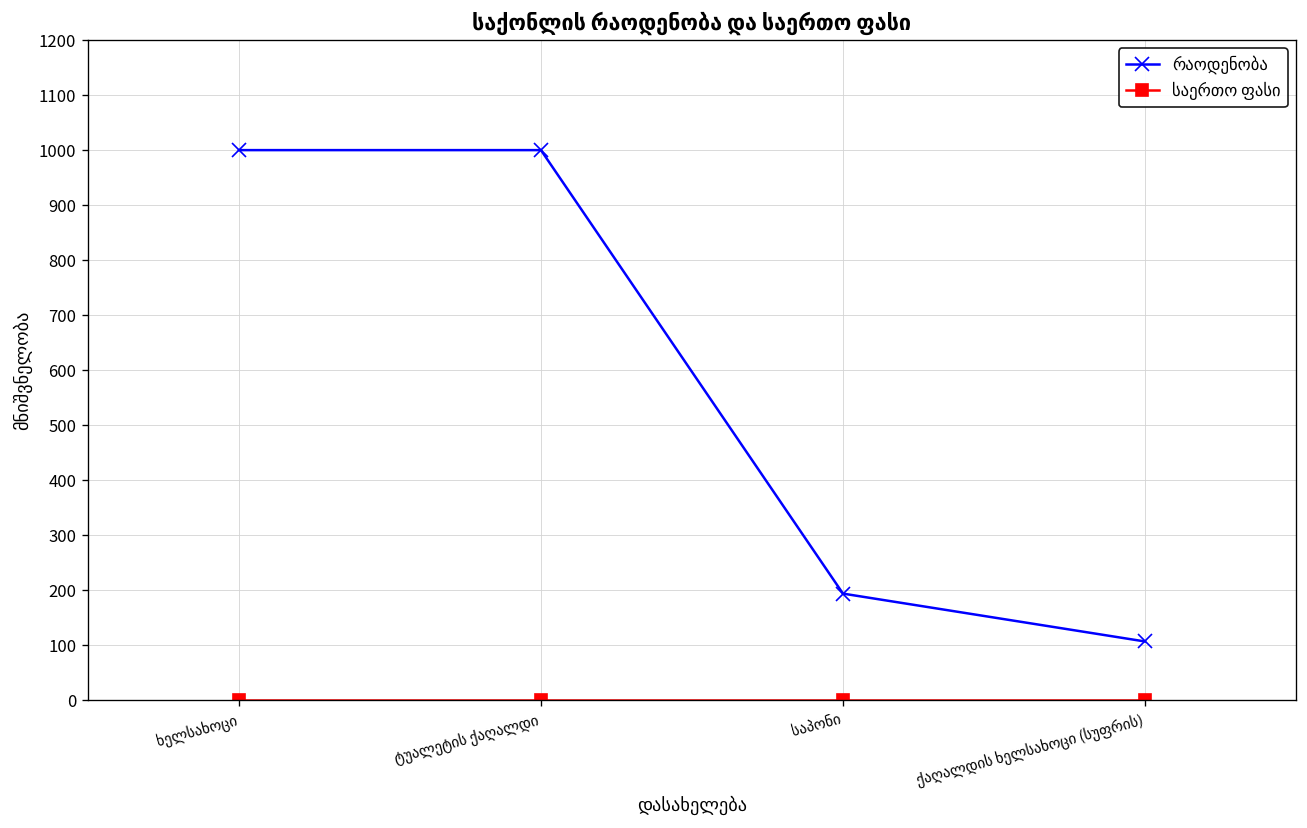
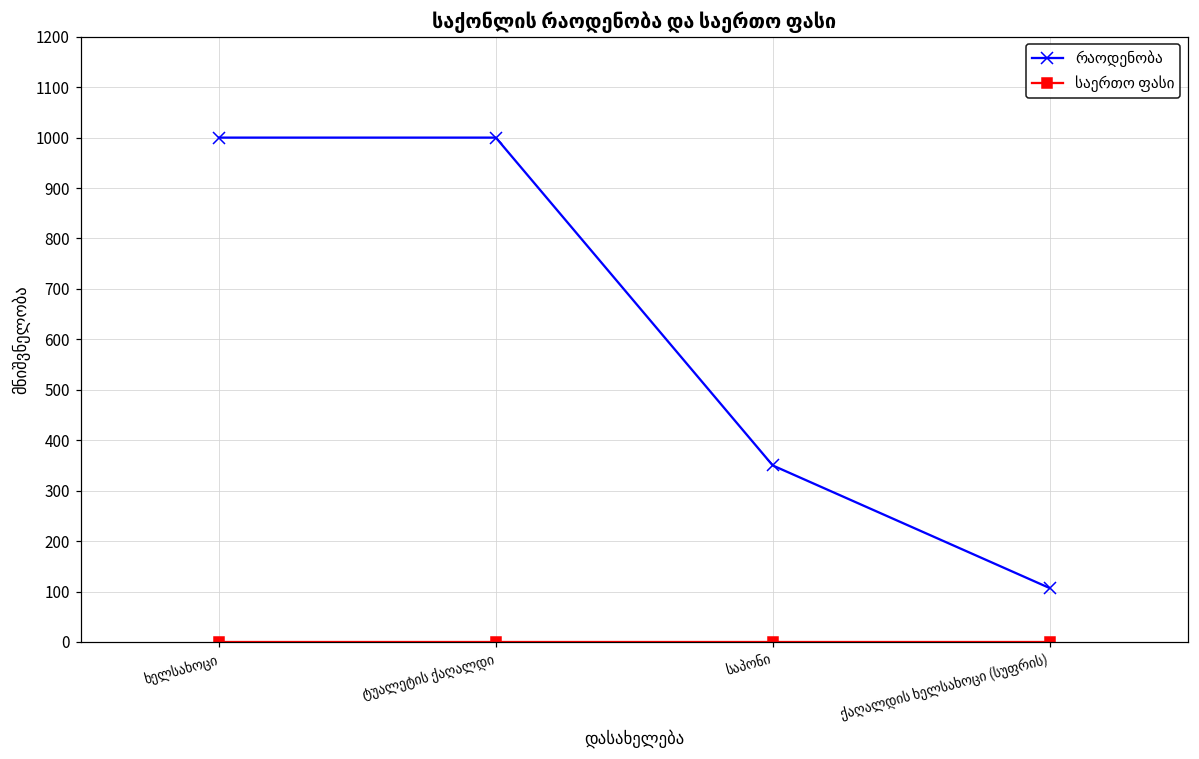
  {
    "რაოდენობა": {
      "ხელსახოცი": 1000,
      "ტუალეტის ქაღალდი": 1000,
-     "საპონი": 190,
+     "საპონი": 350,
      "ქაღალდის ხელსახოცი (სუფრის)": 110
    },
    "საერთო ფასი": {
      "ხელსახოცი": 0,
      "ტუალეტის ქაღალდი": 0,
      "საპონი": 0,
      "ქაღალდის ხელსახოცი (სუფრის)": 0
    }
  }
